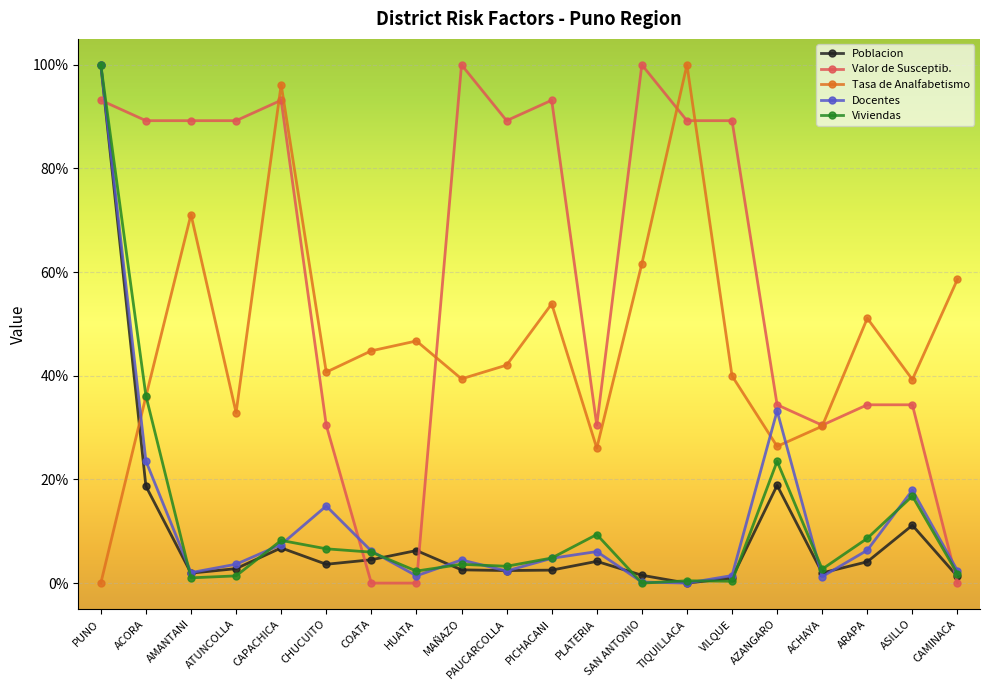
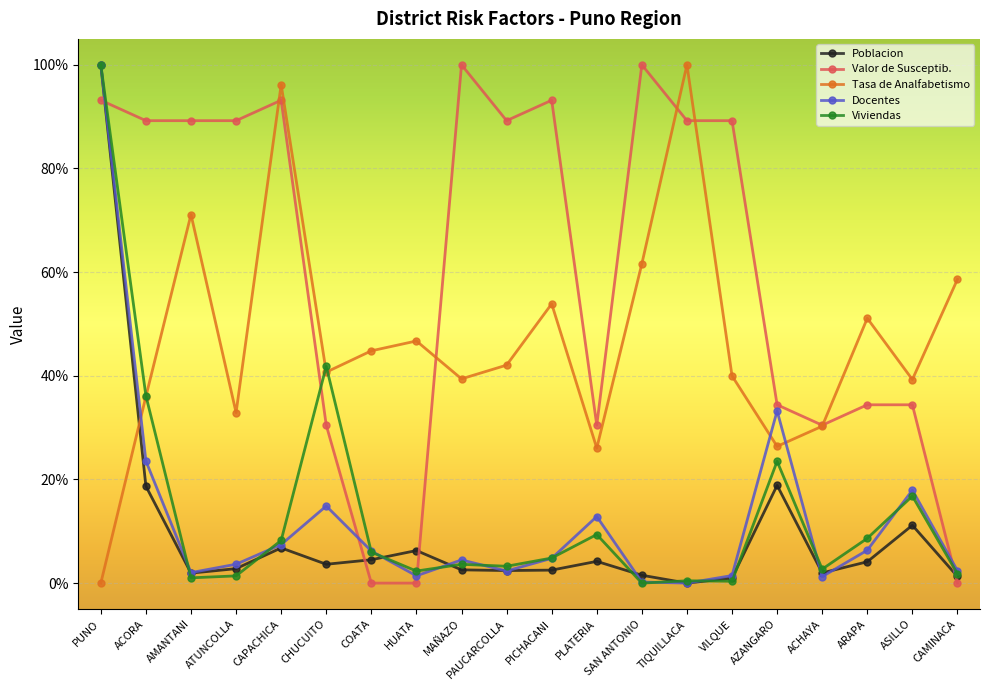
  {
    "Poblacion": {
      "ACORA": "19%",
      "ATUNCOLLA": "3%",
      "CAPACHICA": "7%",
      "CHUCUITO": "4%",
      "COATA": "5%",
      "HUATA": "6%",
      "MAÑAZO": "3%",
      "PICHACANI": "3%",
      "PLATERIA": "4%",
      "SAN ANTONIO": "2%",
      "AZANGARO": "19%",
      "ACHAYA": "2%",
      "ARAPA": "4%",
      "ASILLO": "11%",
      "CAMINACA": "1%"
    },
    "Docentes": {
      "ACORA": "24%",
      "ATUNCOLLA": "4%",
      "CAPACHICA": "7%",
      "CHUCUITO": "15%",
      "HUATA": "1%",
      "MAÑAZO": "4%",
-     "PLATERIA": "6%",
+     "PLATERIA": "13%",
      "AZANGARO": "33%",
      "ACHAYA": "1%",
      "ARAPA": "6%",
      "ASILLO": "18%",
      "CAMINACA": "2%"
    },
    "Viviendas": {
      "AMANTANI": "1%",
      "ATUNCOLLA": "1%",
      "CAPACHICA": "8%",
-     "CHUCUITO": "7%",
+     "CHUCUITO": "42%",
      "HUATA": "2%",
      "MAÑAZO": "4%",
      "PAUCARCOLLA": "3%",
      "PLATERIA": "9%",
      "VILQUE": "0%",
      "AZANGARO": "24%",
      "ACHAYA": "3%",
      "ARAPA": "9%",
      "ASILLO": "17%",
      "CAMINACA": "2%"
    }
  }
